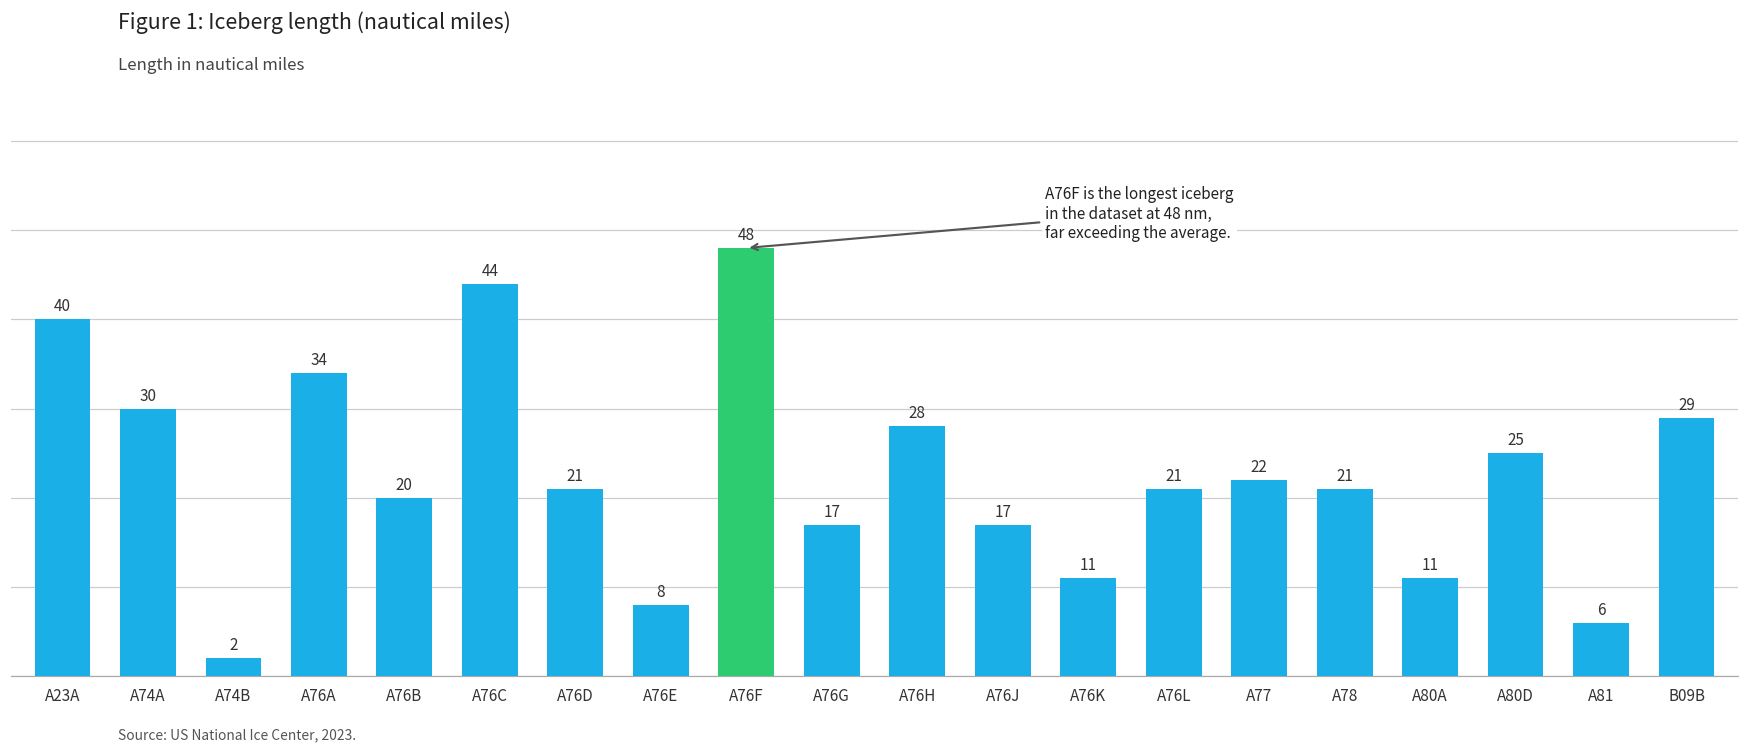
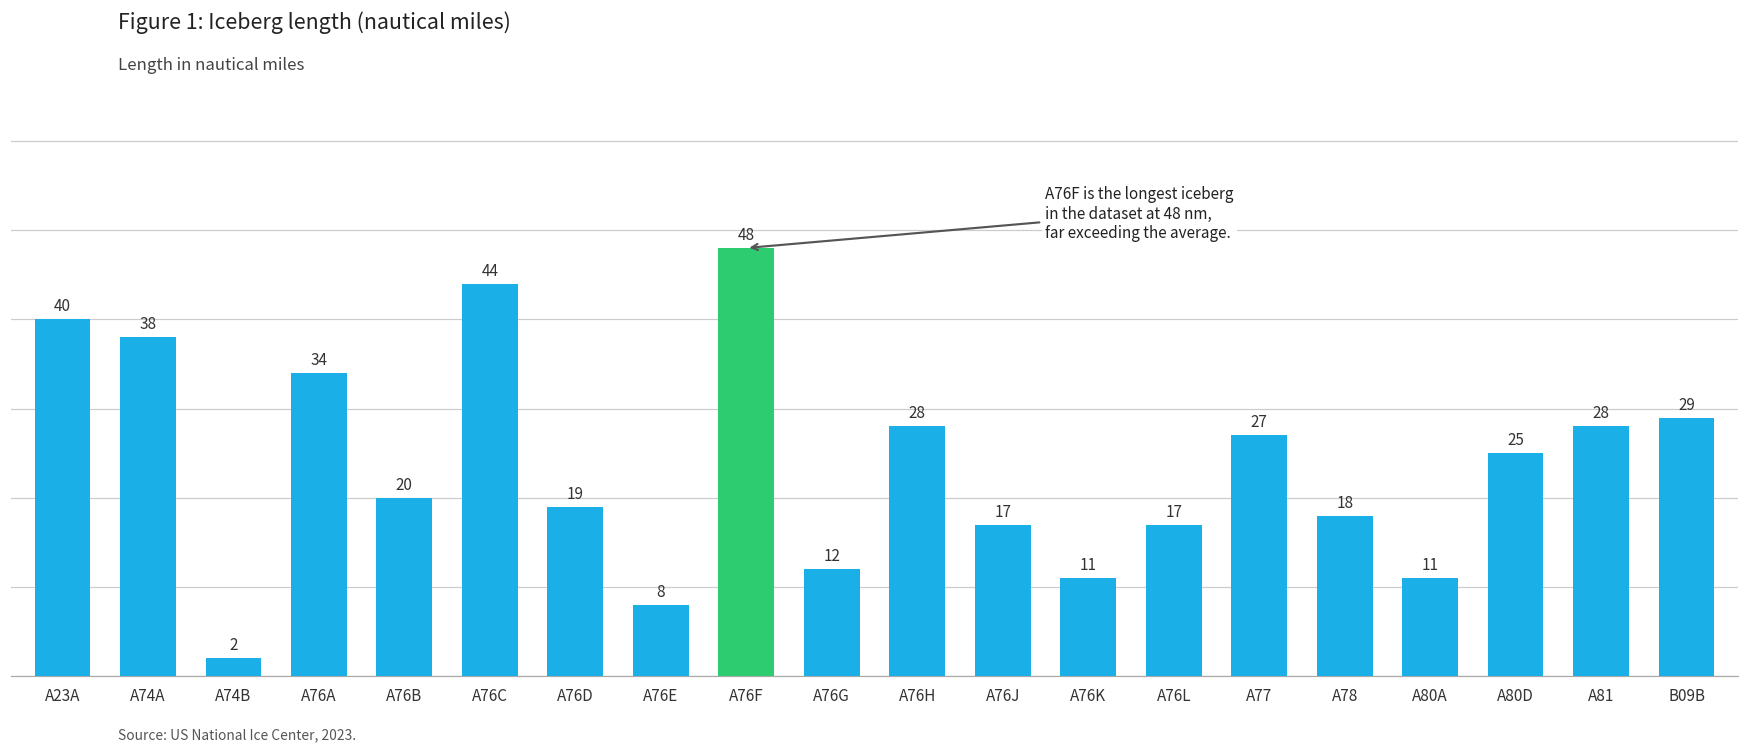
  {
    "A23A": 40,
-   "A74A": 30,
+   "A74A": 38,
    "A74B": 2,
    "A76A": 34,
    "A76B": 20,
    "A76C": 44,
-   "A76D": 21,
+   "A76D": 19,
    "A76E": 8,
-   "A76G": 17,
+   "A76G": 12,
    "A76H": 28,
    "A76J": 17,
    "A76K": 11,
-   "A76L": 21,
-   "A77": 22,
-   "A78": 21,
+   "A76L": 17,
+   "A77": 27,
+   "A78": 18,
    "A80A": 11,
    "A80D": 25,
-   "A81": 6,
+   "A81": 28,
    "B09B": 29
  }
